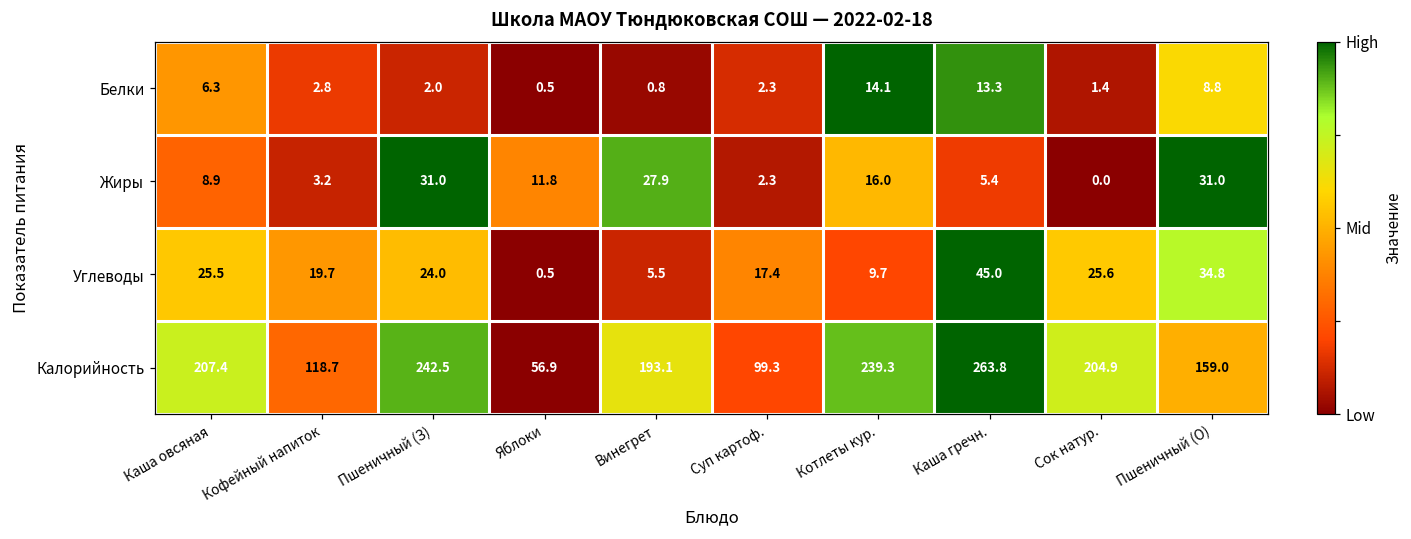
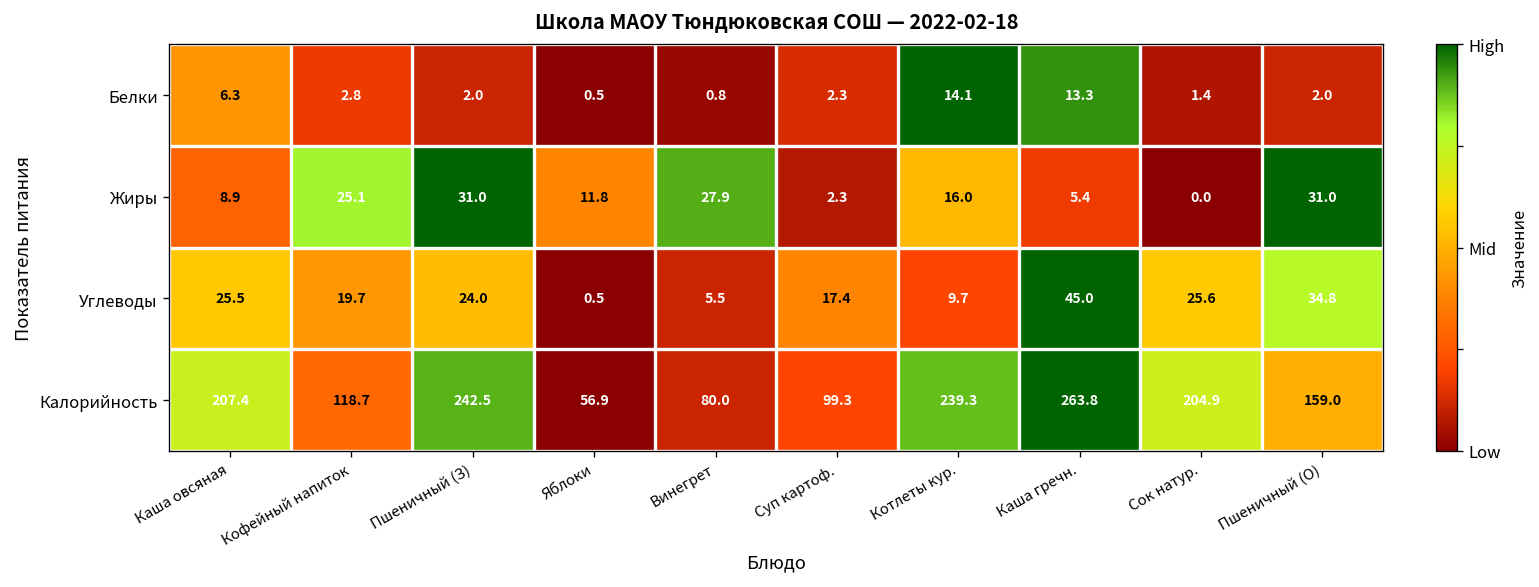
  {
    "Белки": {
      "Каша овсяная": 6.3,
      "Кофейный напиток": 2.8,
      "Пшеничный (З)": 2.0,
      "Яблоки": 0.5,
      "Винегрет": 0.8,
      "Суп картоф.": 2.3,
      "Котлеты кур.": 14.1,
      "Каша гречн.": 13.3,
      "Сок натур.": 1.4,
-     "Пшеничный (О)": 8.8
+     "Пшеничный (О)": 2.0
    },
    "Жиры": {
      "Каша овсяная": 8.9,
-     "Кофейный напиток": 3.2,
+     "Кофейный напиток": 25.1,
      "Пшеничный (З)": 31.0,
      "Яблоки": 11.8,
      "Винегрет": 27.9,
      "Суп картоф.": 2.3,
      "Котлеты кур.": 16.0,
      "Каша гречн.": 5.4,
      "Сок натур.": 0.0,
      "Пшеничный (О)": 31.0
    },
    "Углеводы": {
      "Каша овсяная": 25.5,
      "Кофейный напиток": 19.7,
      "Пшеничный (З)": 24.0,
      "Яблоки": 0.5,
      "Винегрет": 5.5,
      "Суп картоф.": 17.4,
      "Котлеты кур.": 9.7,
      "Каша гречн.": 45.0,
      "Сок натур.": 25.6,
      "Пшеничный (О)": 34.8
    },
    "Калорийность": {
      "Каша овсяная": 207.4,
      "Кофейный напиток": 118.7,
      "Пшеничный (З)": 242.5,
      "Яблоки": 56.9,
-     "Винегрет": 193.1,
+     "Винегрет": 80.0,
      "Суп картоф.": 99.3,
      "Котлеты кур.": 239.3,
      "Каша гречн.": 263.8,
      "Сок натур.": 204.9,
      "Пшеничный (О)": 159.0
    }
  }
